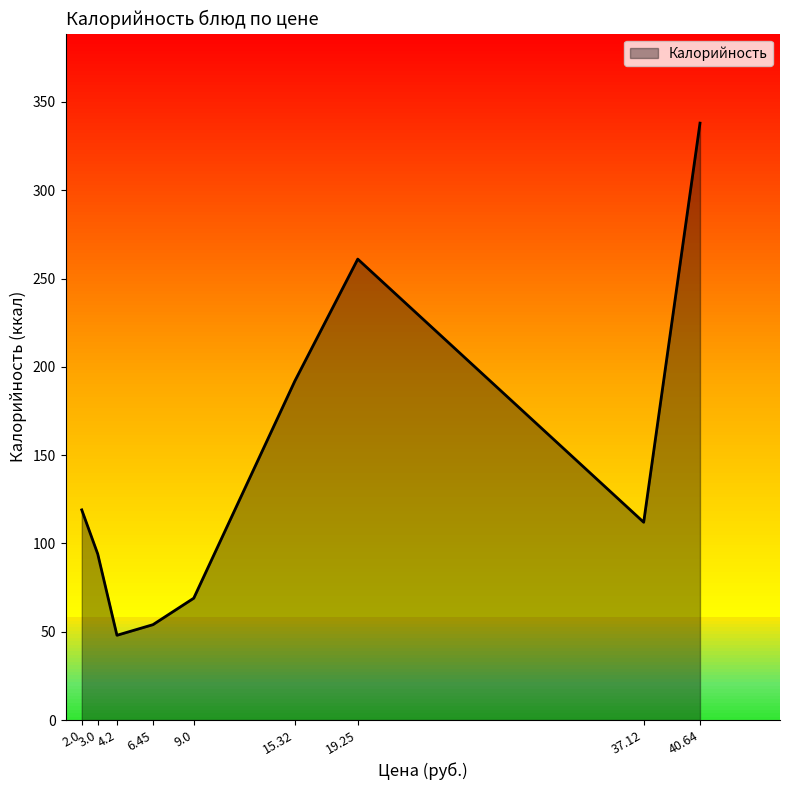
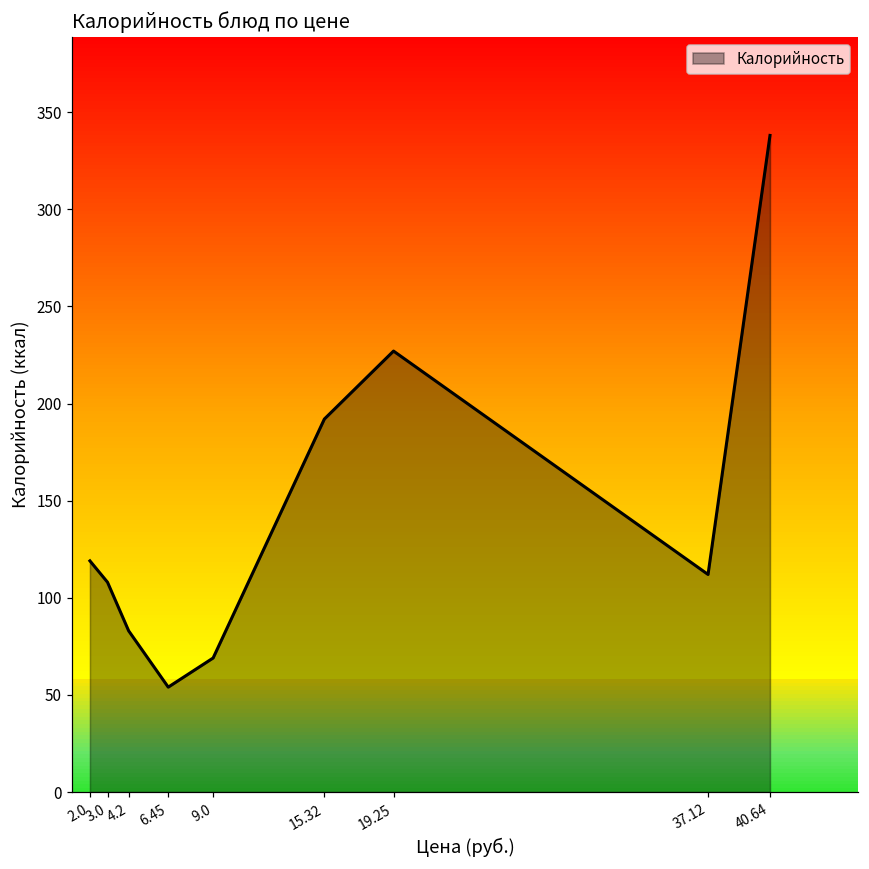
  {
    "Калорийность": {
      "2.0": 119,
-     "3.0": 94,
-     "4.2": 48,
+     "3.0": 108,
+     "4.2": 83,
      "6.45": 54,
      "9.0": 69,
      "15.32": 192,
-     "19.25": 261,
+     "19.25": 227,
      "37.12": 112,
      "40.64": 338
    }
  }
